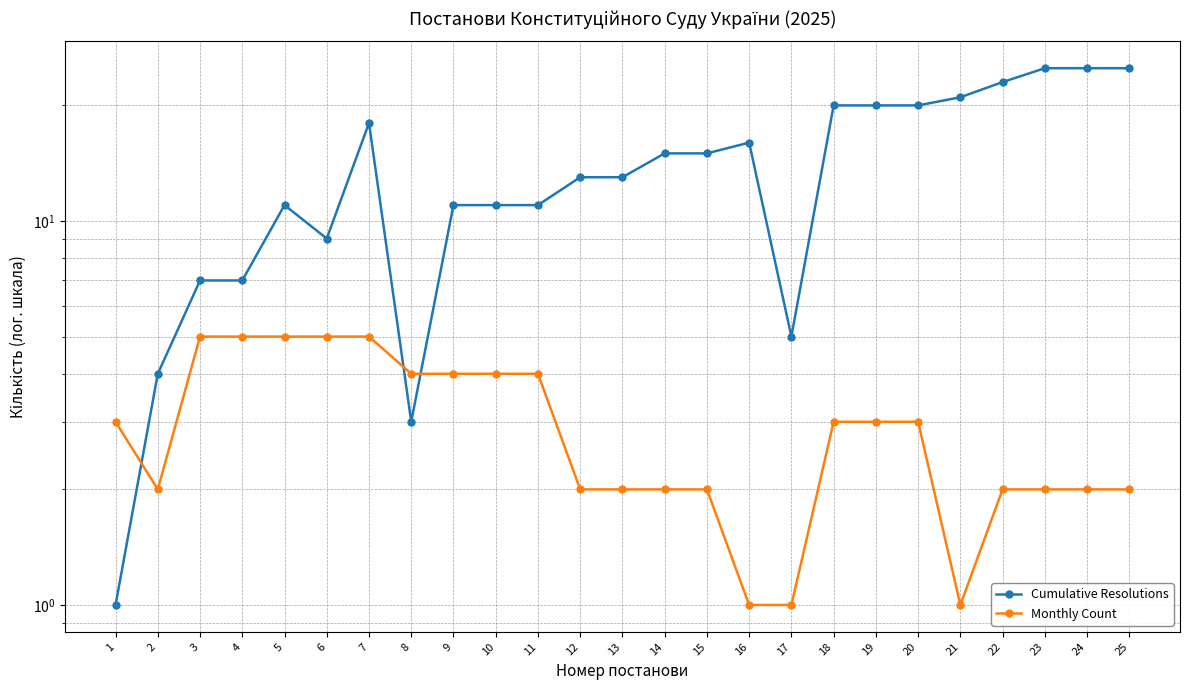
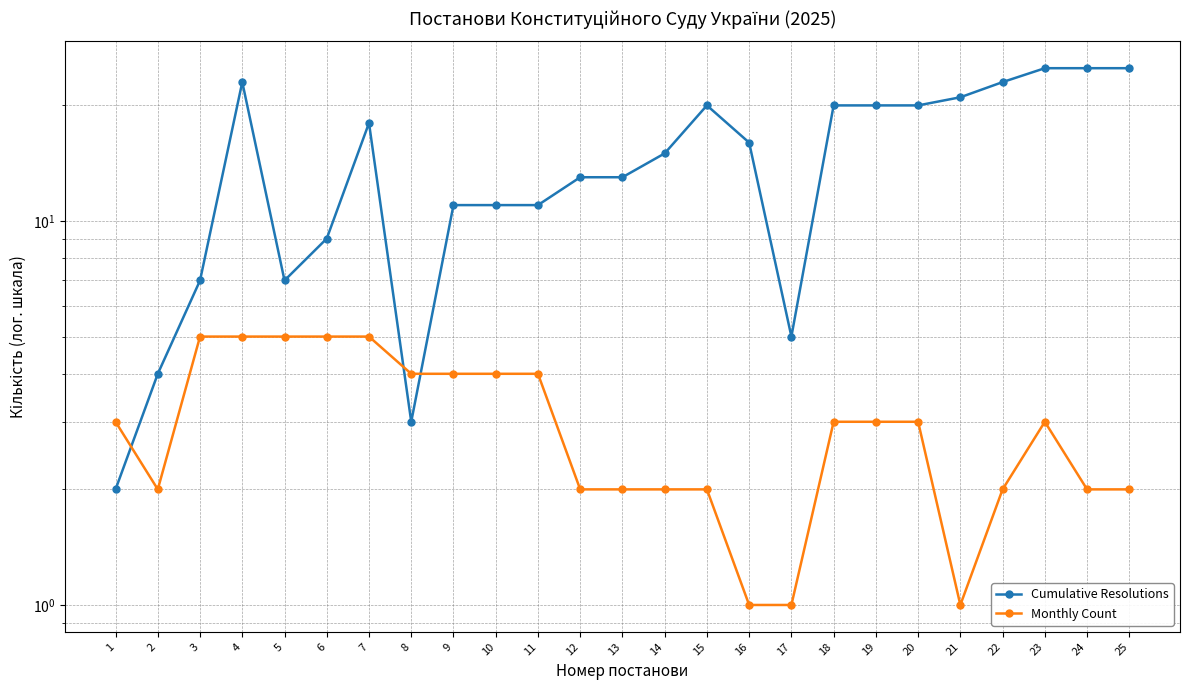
  {
    "Cumulative Resolutions": {
-     "1": 1,
+     "1": 2,
      "2": 4,
      "3": 7,
-     "4": 7,
-     "5": 11,
+     "4": 23,
+     "5": 7,
      "6": 9,
      "7": 18,
      "8": 3,
      "9": 11,
      "10": 11,
      "11": 11,
      "12": 13,
      "13": 13,
      "14": 15,
-     "15": 15,
+     "15": 20,
      "16": 16,
      "17": 5,
      "18": 20,
      "19": 20,
      "20": 20,
      "21": 21,
      "22": 23,
      "23": 25,
      "24": 25,
      "25": 25
    },
    "Monthly Count": {
      "1": 3,
      "2": 2,
      "3": 5,
      "4": 5,
      "5": 5,
      "6": 5,
      "7": 5,
      "8": 4,
      "9": 4,
      "10": 4,
      "11": 4,
      "12": 2,
      "13": 2,
      "14": 2,
      "15": 2,
      "16": 1,
      "17": 1,
      "18": 3,
      "19": 3,
      "20": 3,
      "21": 1,
      "22": 2,
-     "23": 2,
+     "23": 3,
      "24": 2,
      "25": 2
    }
  }
